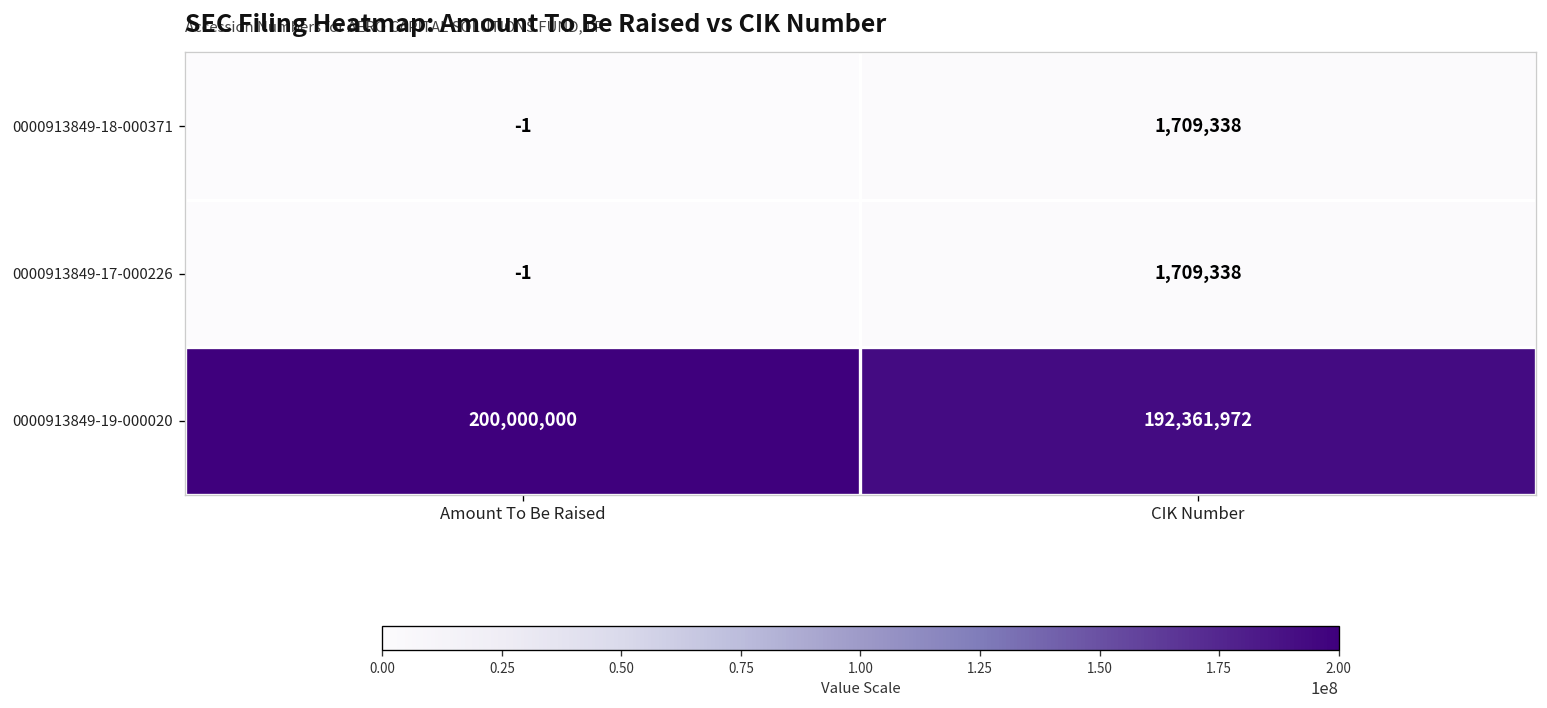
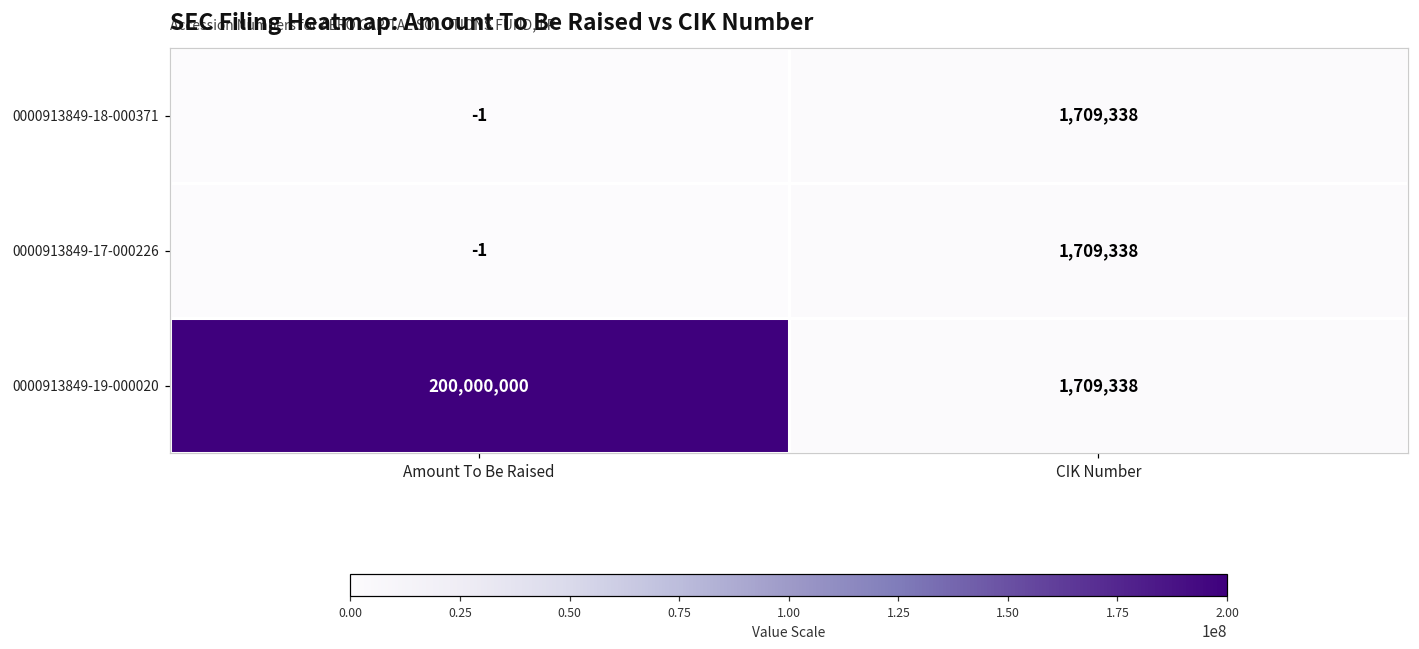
  {
    "0000913849-18-000371": {
      "Amount To Be Raised": "-1",
      "CIK Number": "1,709,338"
    },
    "0000913849-17-000226": {
      "Amount To Be Raised": "-1",
      "CIK Number": "1,709,338"
    },
    "0000913849-19-000020": {
      "Amount To Be Raised": "200,000,000",
-     "CIK Number": "192,361,972"
+     "CIK Number": "1,709,338"
    }
  }
